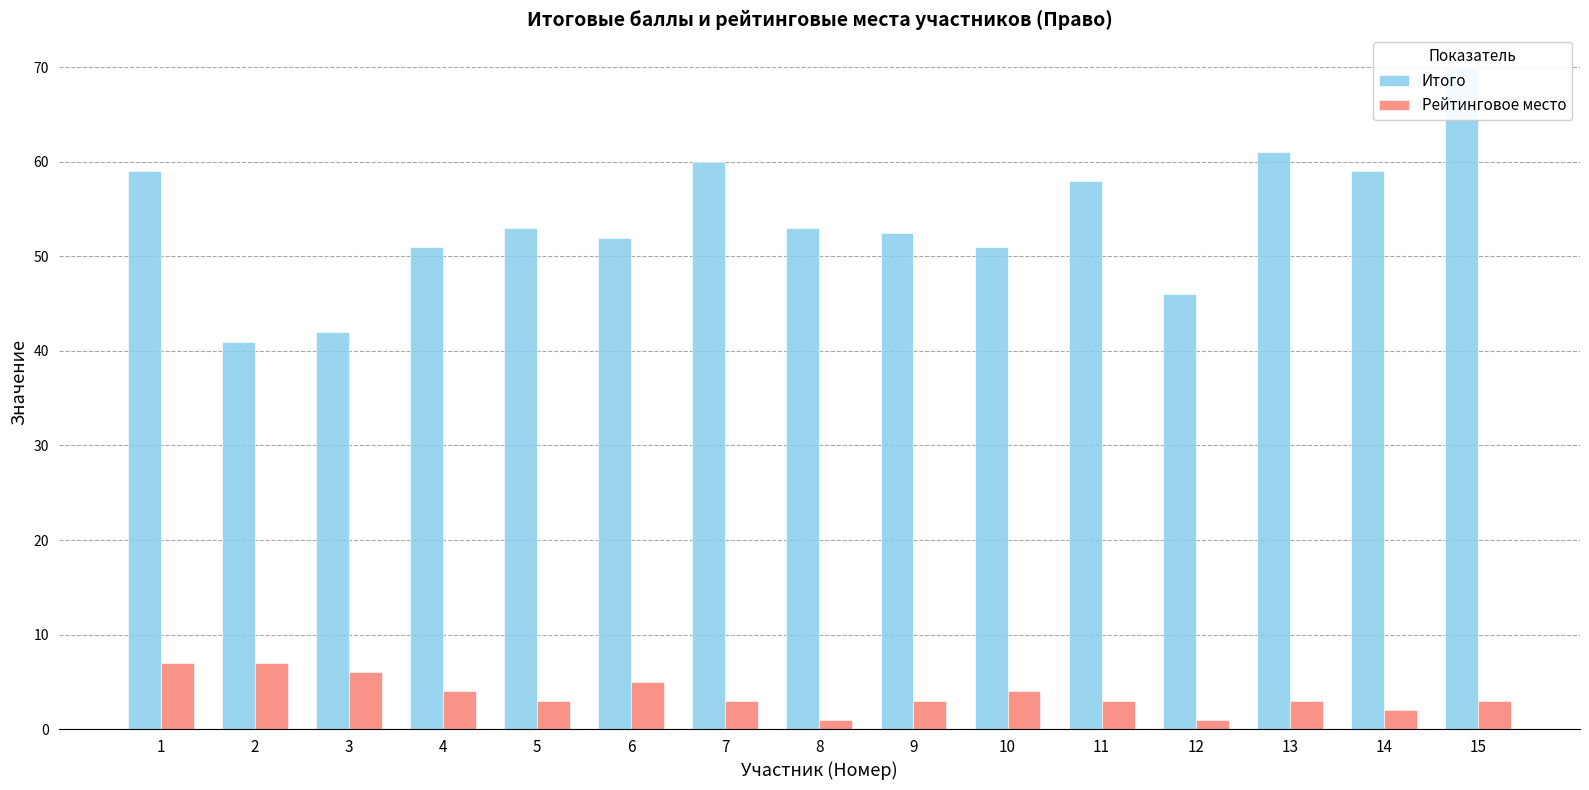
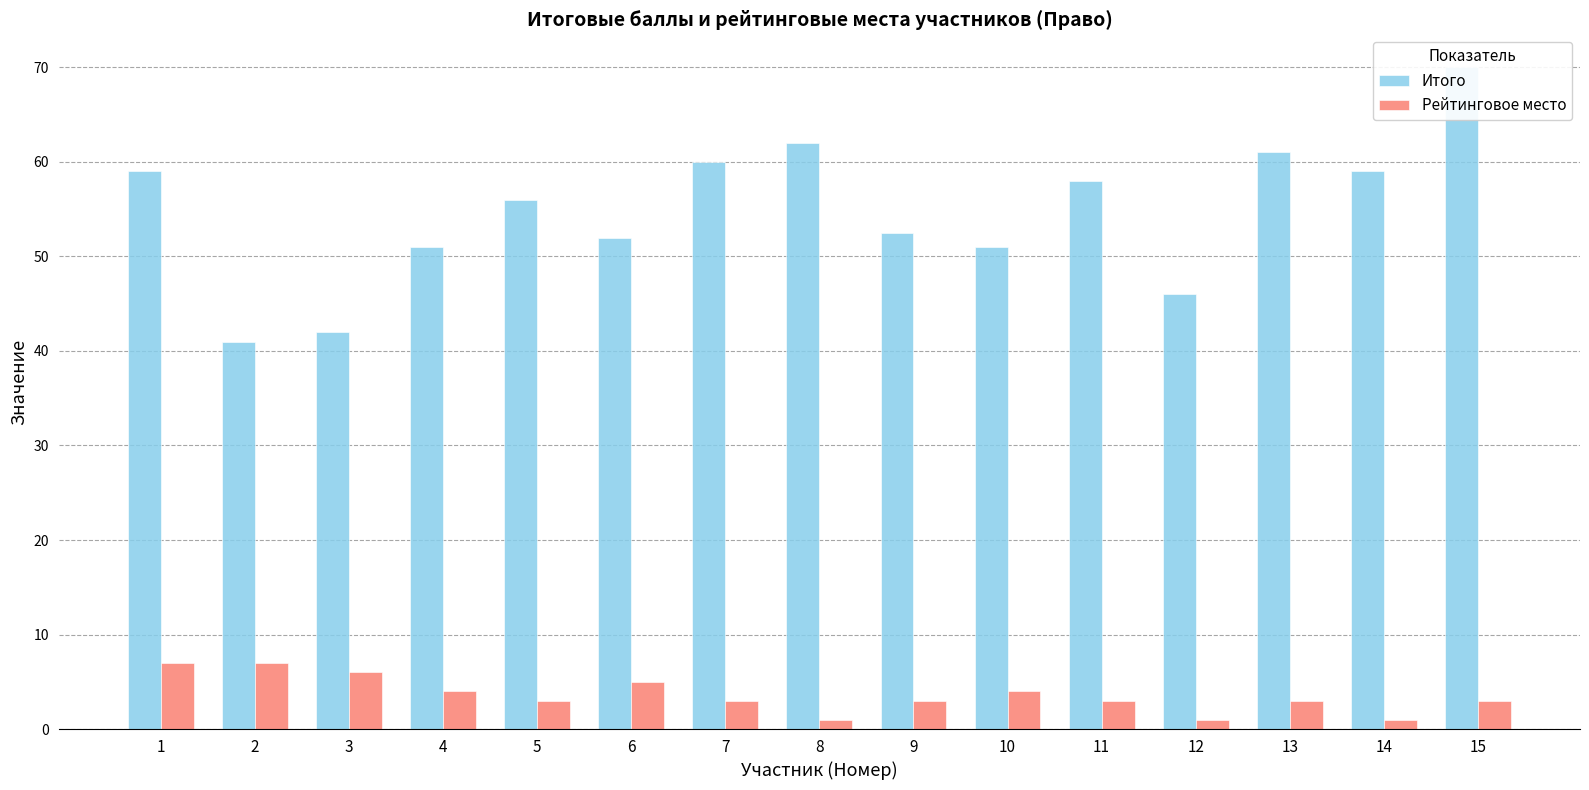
  {
    "Итого": {
      "1": 59,
      "2": 41,
      "3": 42,
      "4": 51,
-     "5": 53,
+     "5": 56,
      "6": 52,
      "7": 60,
-     "8": 53,
+     "8": 62,
      "9": 53,
      "10": 51,
      "11": 58,
      "12": 46,
      "13": 61,
      "14": 59
    },
    "Рейтинговое место": {
      "1": 7,
      "2": 7,
      "3": 6,
      "4": 4,
      "5": 3,
      "6": 5,
      "7": 3,
      "8": 1,
      "9": 3,
      "10": 4,
      "11": 3,
      "12": 1,
      "13": 3,
-     "14": 2,
+     "14": 1,
      "15": 3
    }
  }
